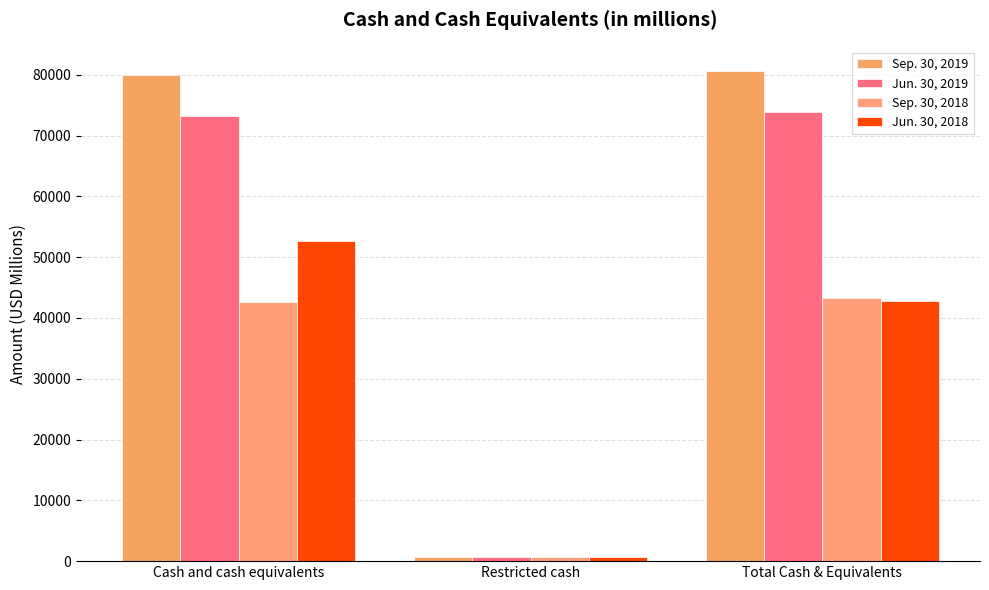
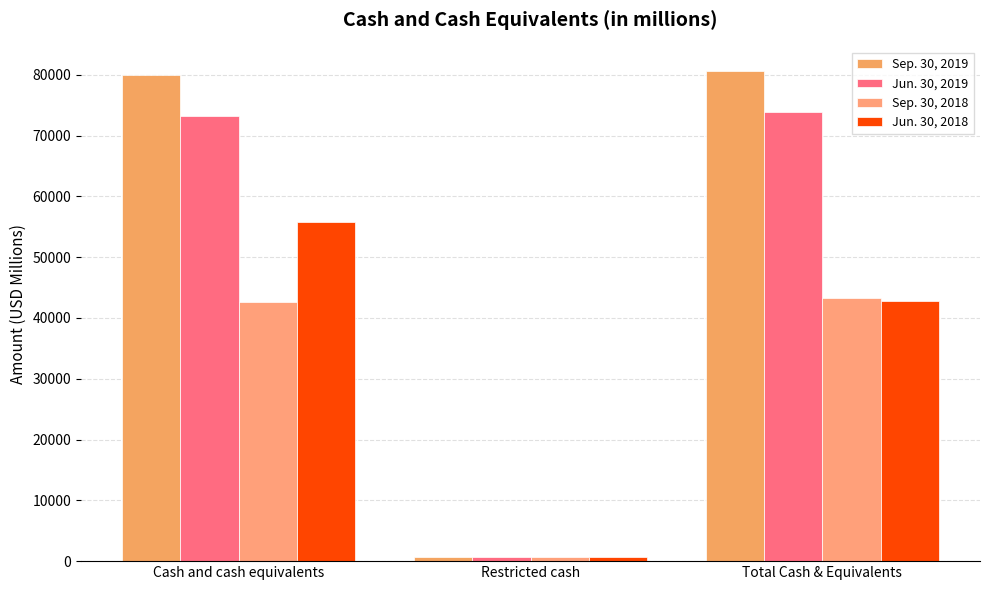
  {
    "Jun. 30, 2018": {
-     "Cash and cash equivalents": 53000,
+     "Cash and cash equivalents": 56000,
      "Restricted cash": 1000,
      "Total Cash & Equivalents": 43000
    }
  }
